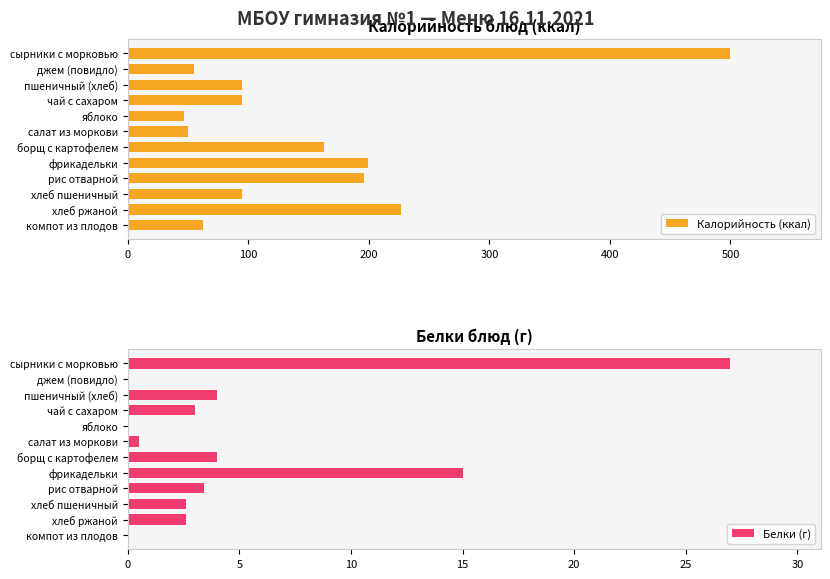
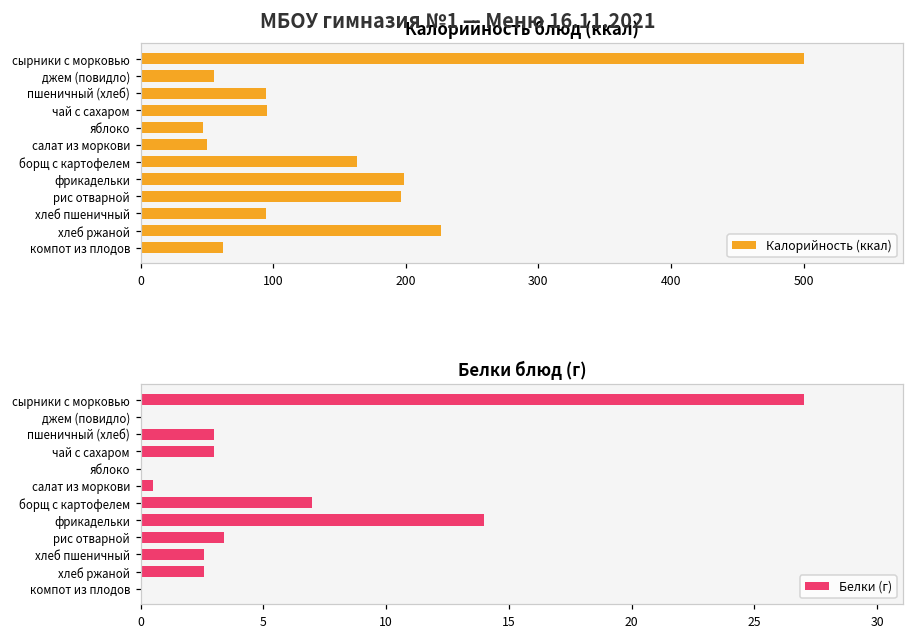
  {
    "Калорийность блюд (ккал)": {
      "сырники с морковью": 500,
      "джем (повидло)": 55,
      "пшеничный (хлеб)": 95,
      "чай с сахаром": 95,
      "яблоко": 47,
      "салат из моркови": 50,
      "борщ с картофелем": 163,
      "фрикадельки": 199,
      "рис отварной": 196,
      "хлеб пшеничный": 95,
      "хлеб ржаной": 226,
      "компот из плодов": 63
    },
    "Белки блюд (г)": {
      "сырники с морковью": 27,
      "джем (повидло)": 0,
-     "пшеничный (хлеб)": 4,
+     "пшеничный (хлеб)": 3,
      "чай с сахаром": 3,
      "яблоко": 0,
      "салат из моркови": 0.5,
-     "борщ с картофелем": 4,
-     "фрикадельки": 15,
+     "борщ с картофелем": 7,
+     "фрикадельки": 14,
      "рис отварной": 3.4,
      "хлеб пшеничный": 2.6,
      "хлеб ржаной": 2.6,
      "компот из плодов": 0
    }
  }
